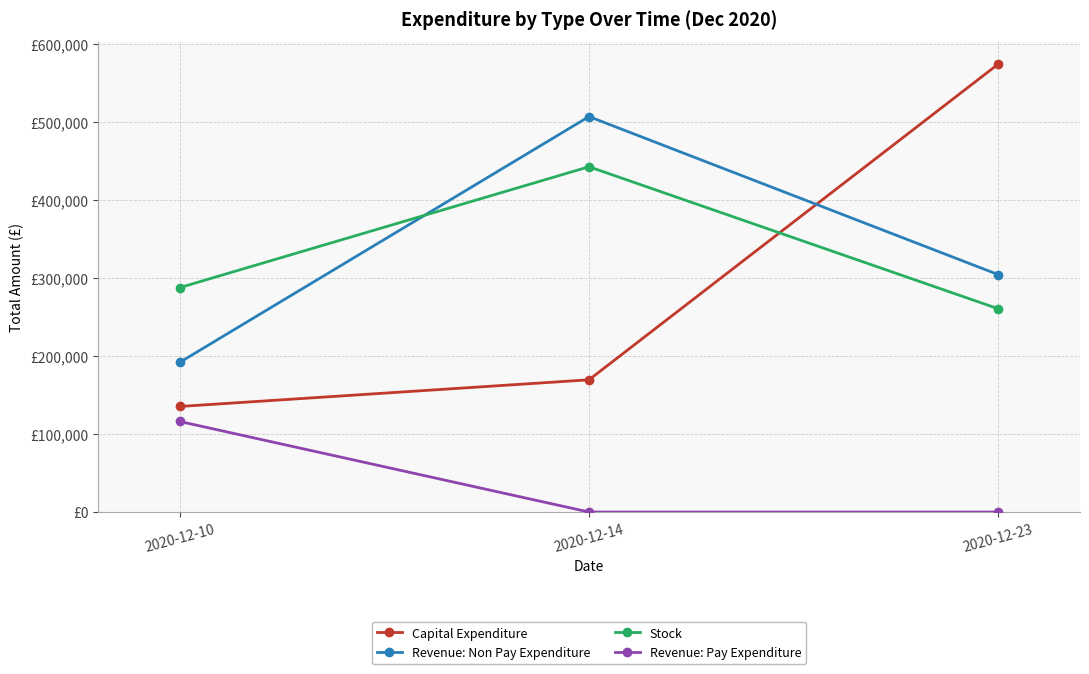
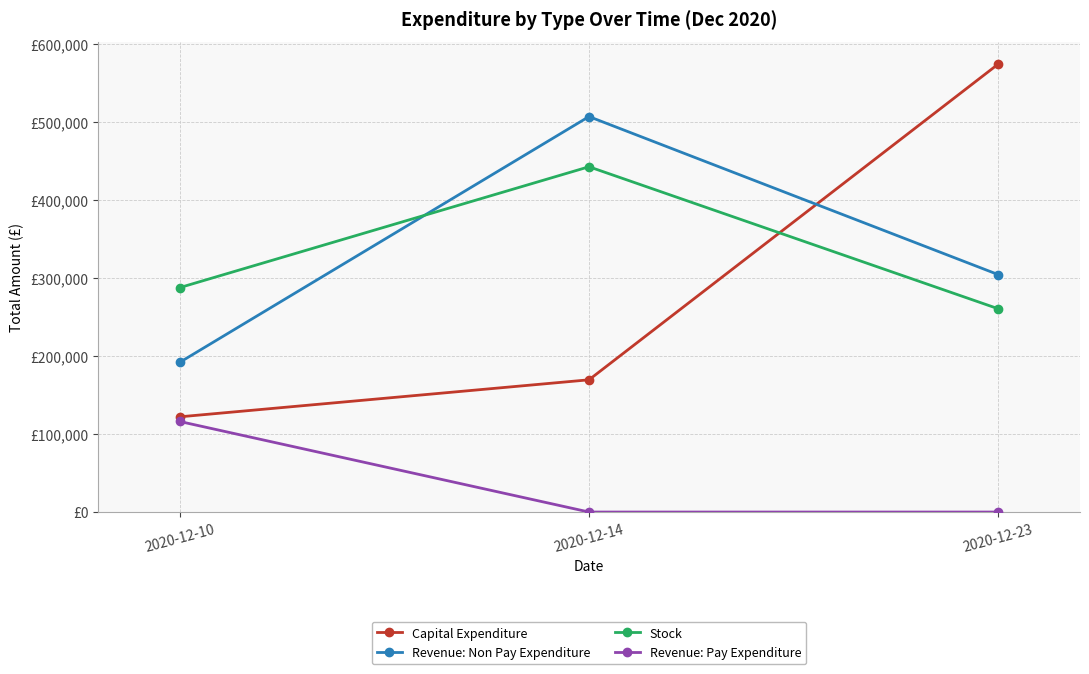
  {
    "Capital Expenditure": {
-     "2020-12-10": "£140,000",
+     "2020-12-10": "£120,000",
      "2020-12-14": "£170,000",
      "2020-12-23": "£570,000"
    },
    "Revenue: Non Pay Expenditure": {
      "2020-12-10": "£190,000",
      "2020-12-14": "£510,000",
      "2020-12-23": "£300,000"
    },
    "Stock": {
      "2020-12-10": "£290,000",
      "2020-12-14": "£440,000",
      "2020-12-23": "£260,000"
    },
    "Revenue: Pay Expenditure": {
      "2020-12-10": "£120,000",
      "2020-12-14": "£0",
      "2020-12-23": "£0"
    }
  }
